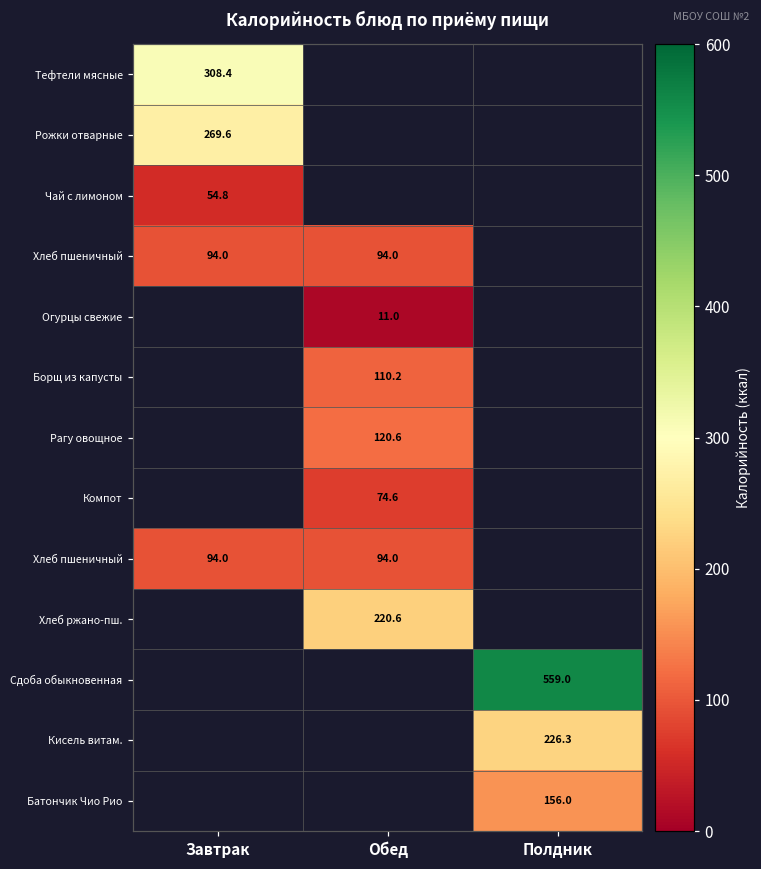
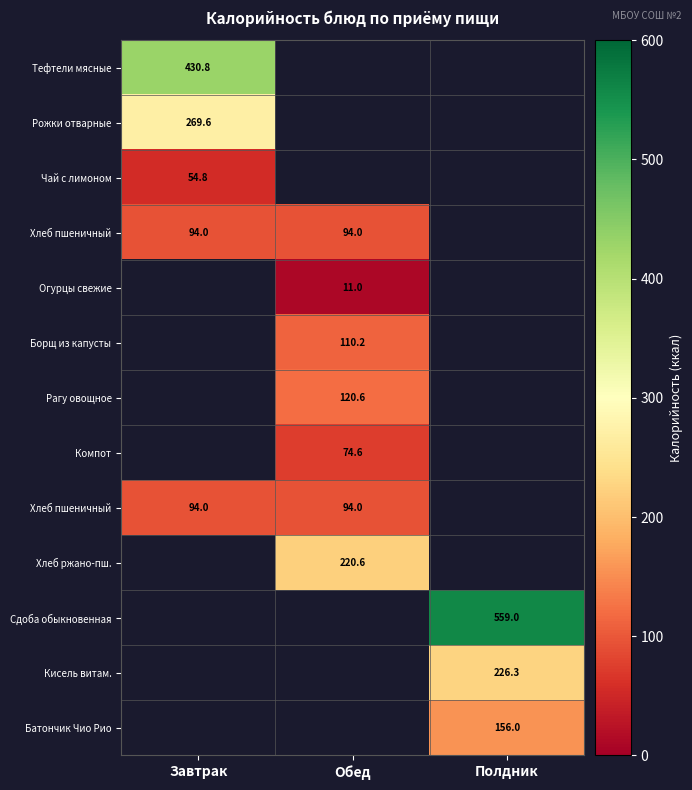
  {
    "Тефтели мясные": {
-     "Завтрак": 308.4
+     "Завтрак": 430.8
    },
    "Рожки отварные": {
      "Завтрак": 269.6
    },
    "Чай с лимоном": {
      "Завтрак": 54.8
    },
    "Огурцы свежие": {
      "Обед": 11.0
    },
    "Борщ из капусты": {
      "Обед": 110.2
    },
    "Рагу овощное": {
      "Обед": 120.6
    },
    "Компот": {
      "Обед": 74.6
    },
    "Хлеб ржано-пш.": {
      "Обед": 220.6
    },
    "Сдоба обыкновенная": {
      "Полдник": 559.0
    },
    "Кисель витам.": {
      "Полдник": 226.3
    },
    "Батончик Чио Рио": {
      "Полдник": 156.0
    }
  }
